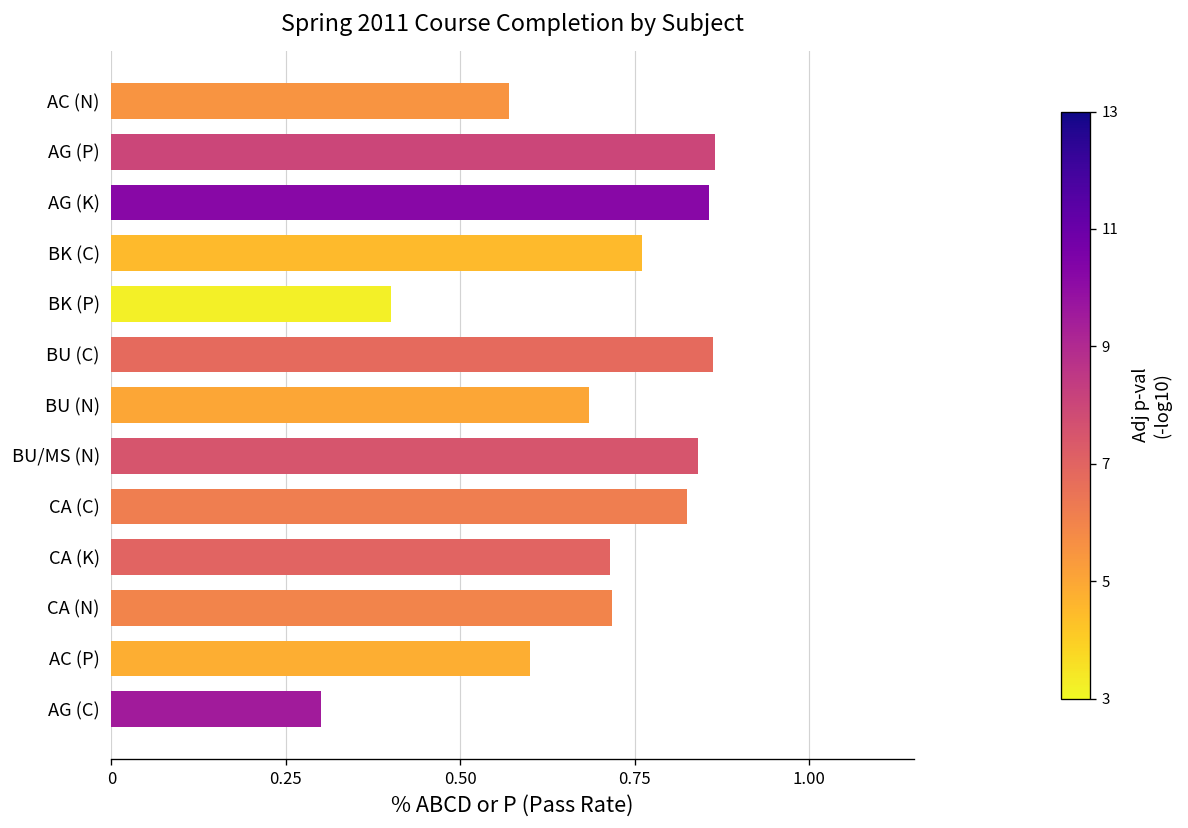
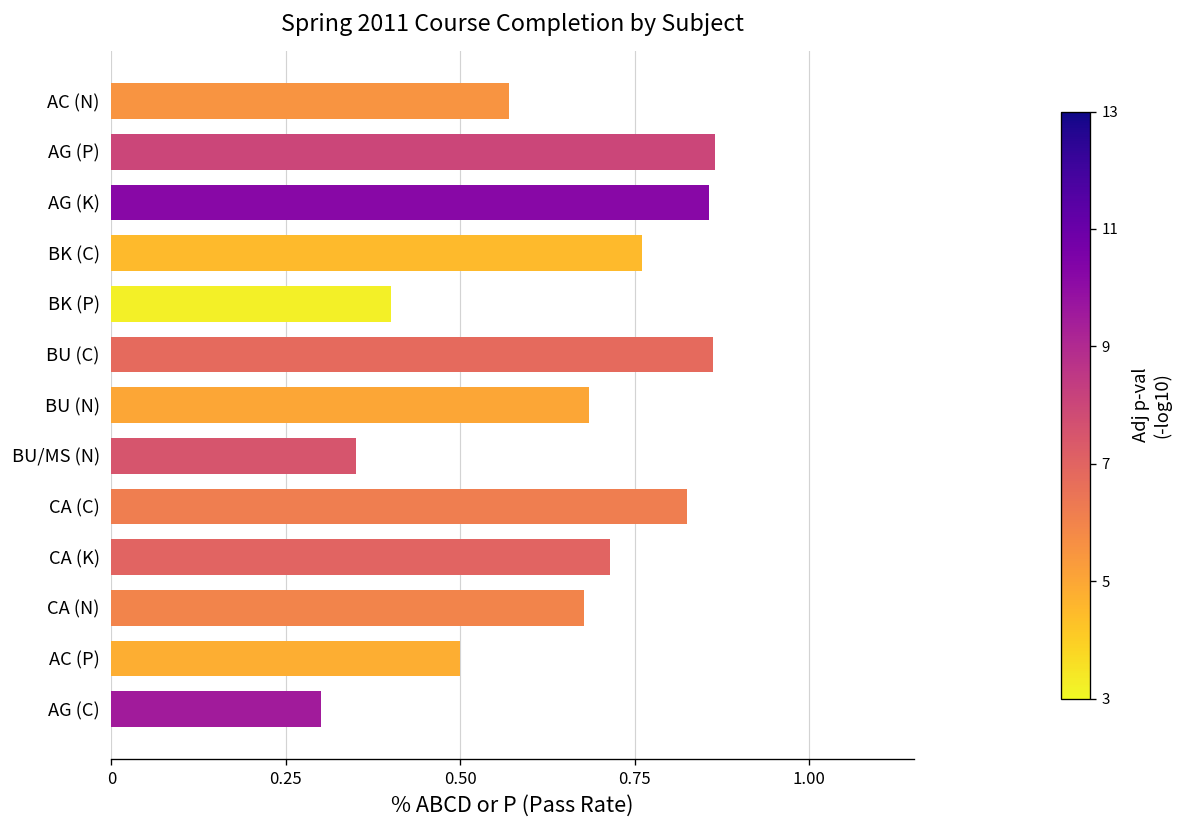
  {
    "AC (N)": 0.57,
    "AG (P)": 0.87,
    "AG (K)": 0.86,
    "BK (C)": 0.76,
    "BK (P)": 0.40,
    "BU (C)": 0.86,
    "BU (N)": 0.69,
-   "BU/MS (N)": 0.84,
+   "BU/MS (N)": 0.35,
    "CA (C)": 0.83,
    "CA (K)": 0.71,
-   "CA (N)": 0.72,
-   "AC (P)": 0.6,
+   "CA (N)": 0.68,
+   "AC (P)": 0.5,
    "AG (C)": 0.30
  }
